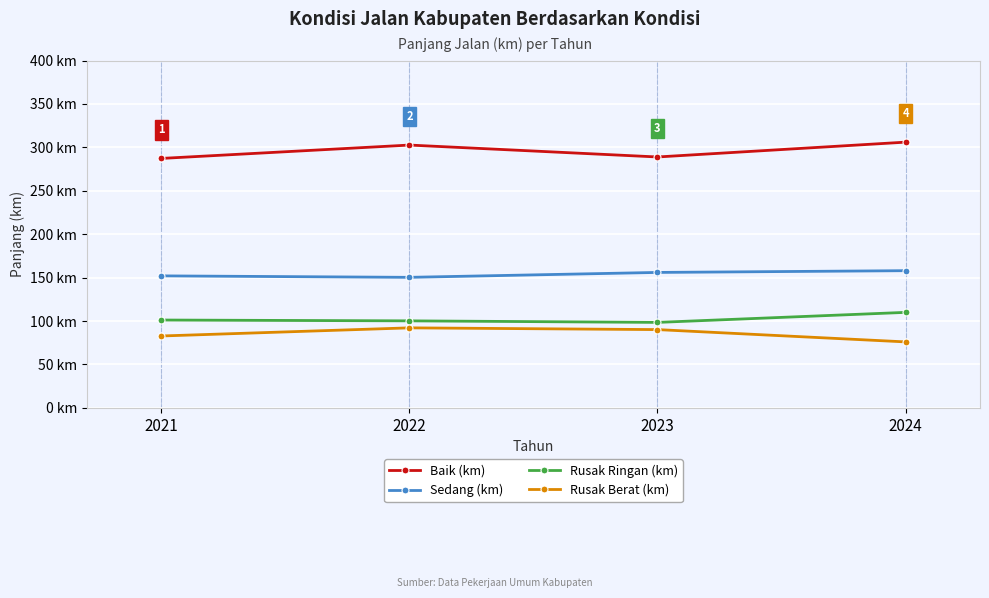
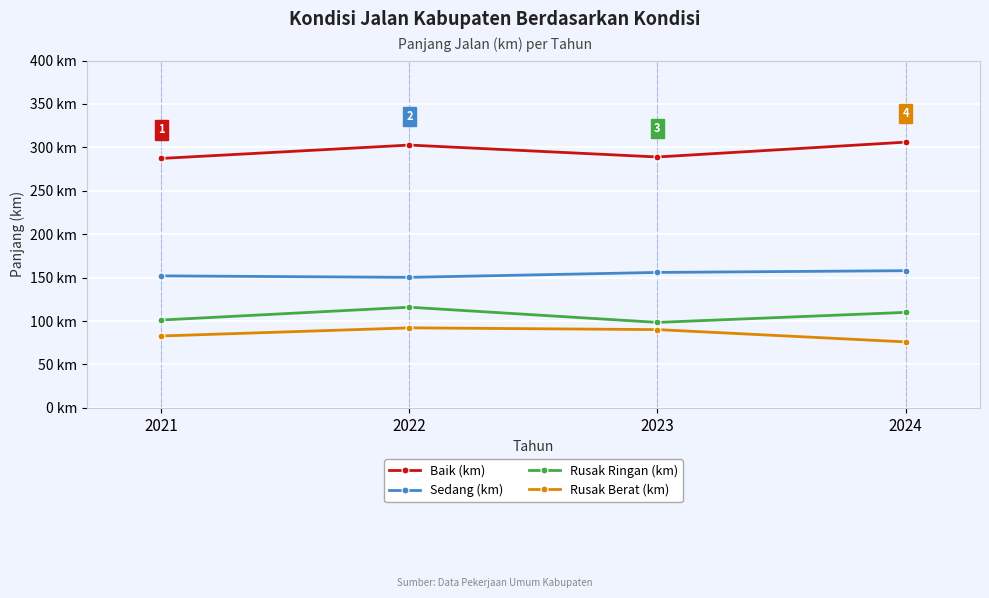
  {
    "Sedang (km)": {
      "2021": "150 km",
      "2022": "150 km",
      "2023": "160 km",
      "2024": "160 km"
    },
    "Rusak Ringan (km)": {
      "2021": "100 km",
-     "2022": "100 km",
+     "2022": "120 km",
      "2023": "100 km",
      "2024": "110 km"
    },
    "Rusak Berat (km)": {
      "2021": "80 km",
      "2022": "90 km",
      "2023": "90 km",
      "2024": "80 km"
    }
  }
